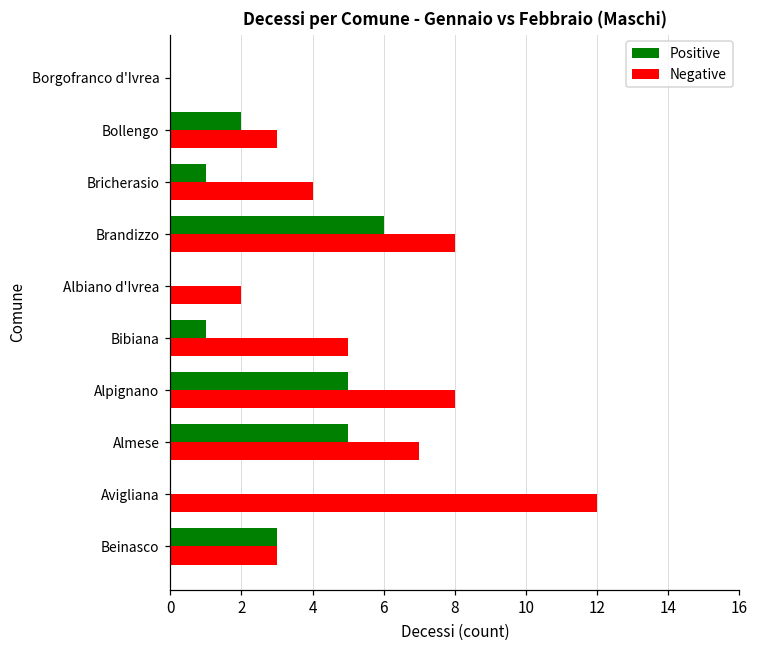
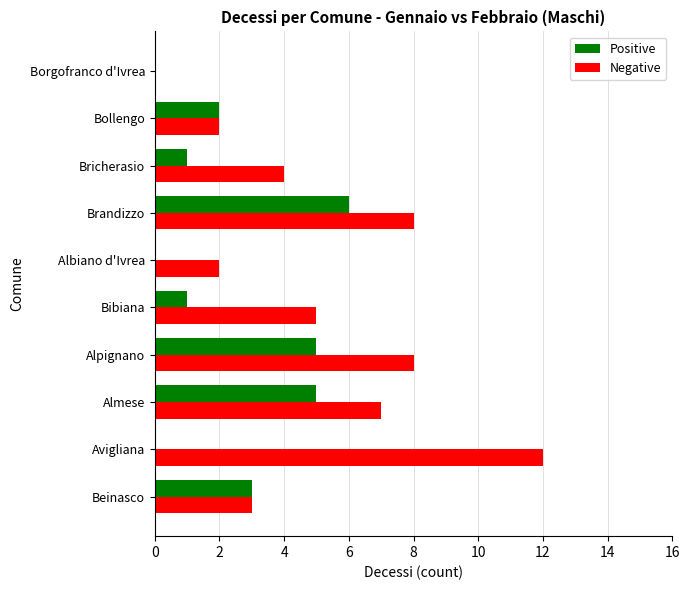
  {
    "Positive": {
      "Borgofranco d'Ivrea": 0,
      "Bollengo": 2,
      "Bricherasio": 1,
      "Brandizzo": 6,
      "Albiano d'Ivrea": 0,
      "Bibiana": 1,
      "Alpignano": 5,
      "Almese": 5,
      "Avigliana": 0,
      "Beinasco": 3
    },
    "Negative": {
      "Borgofranco d'Ivrea": 0,
-     "Bollengo": 3,
+     "Bollengo": 2,
      "Bricherasio": 4,
      "Brandizzo": 8,
      "Albiano d'Ivrea": 2,
      "Bibiana": 5,
      "Alpignano": 8,
      "Almese": 7,
      "Avigliana": 12,
      "Beinasco": 3
    }
  }
